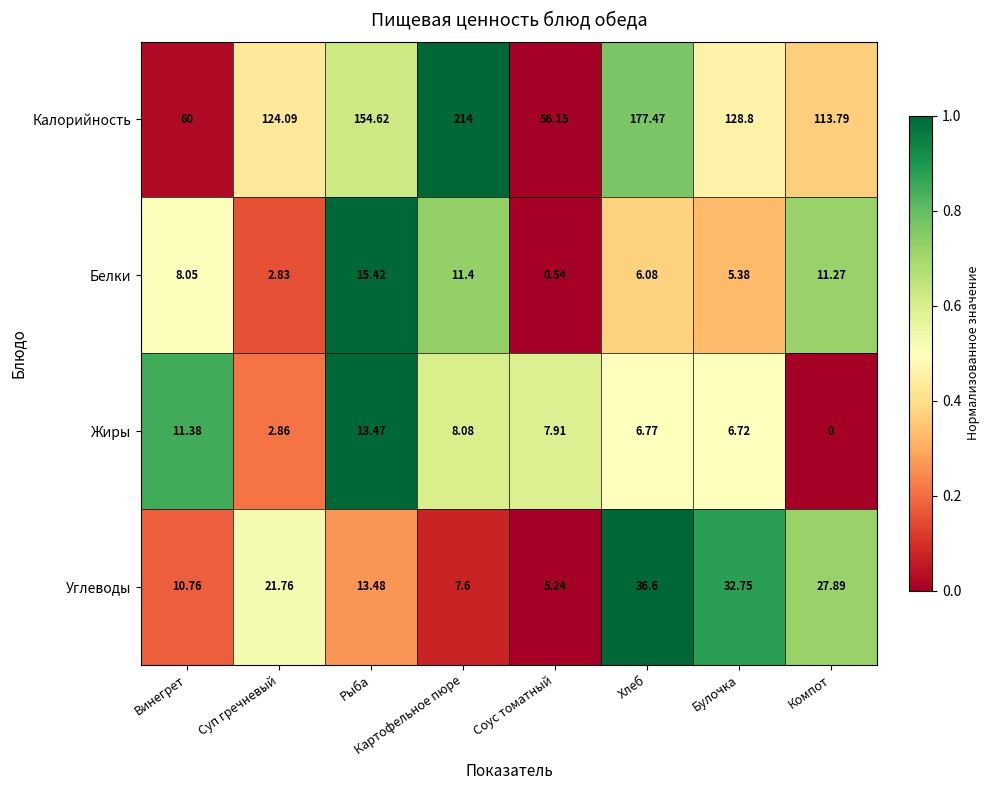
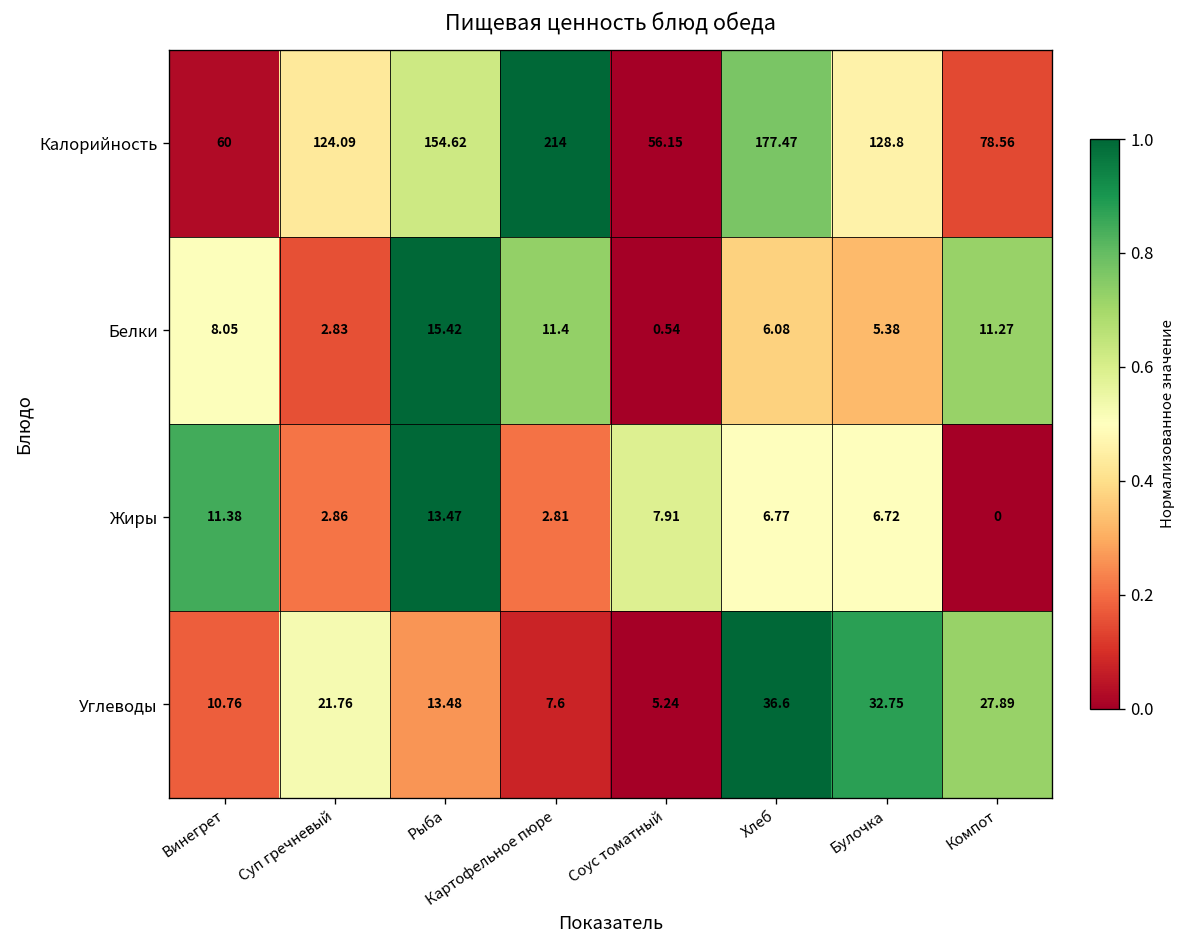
  {
    "Калорийность": {
      "Винегрет": 60,
      "Суп гречневый": 124.09,
      "Рыба": 154.62,
      "Картофельное пюре": 214,
      "Соус томатный": 56.15,
      "Хлеб": 177.47,
      "Булочка": 128.8,
-     "Компот": 113.79
+     "Компот": 78.56
    },
    "Белки": {
      "Винегрет": 8.05,
      "Суп гречневый": 2.83,
      "Рыба": 15.42,
      "Картофельное пюре": 11.4,
      "Соус томатный": 0.54,
      "Хлеб": 6.08,
      "Булочка": 5.38,
      "Компот": 11.27
    },
    "Жиры": {
      "Винегрет": 11.38,
      "Суп гречневый": 2.86,
      "Рыба": 13.47,
-     "Картофельное пюре": 8.08,
+     "Картофельное пюре": 2.81,
      "Соус томатный": 7.91,
      "Хлеб": 6.77,
      "Булочка": 6.72,
      "Компот": 0
    },
    "Углеводы": {
      "Винегрет": 10.76,
      "Суп гречневый": 21.76,
      "Рыба": 13.48,
      "Картофельное пюре": 7.6,
      "Соус томатный": 5.24,
      "Хлеб": 36.6,
      "Булочка": 32.75,
      "Компот": 27.89
    }
  }
